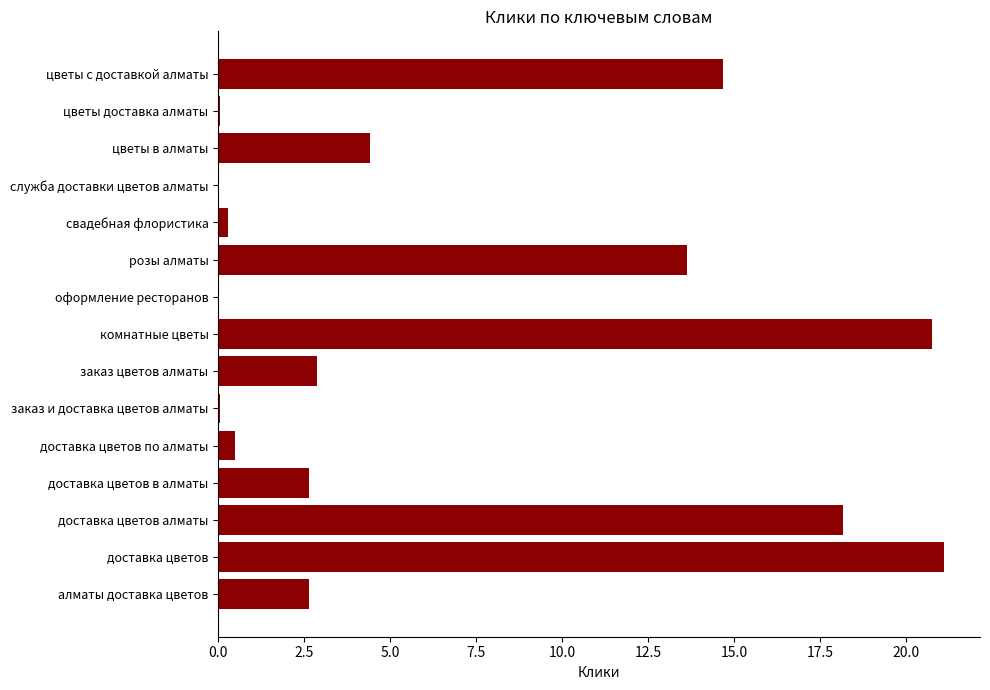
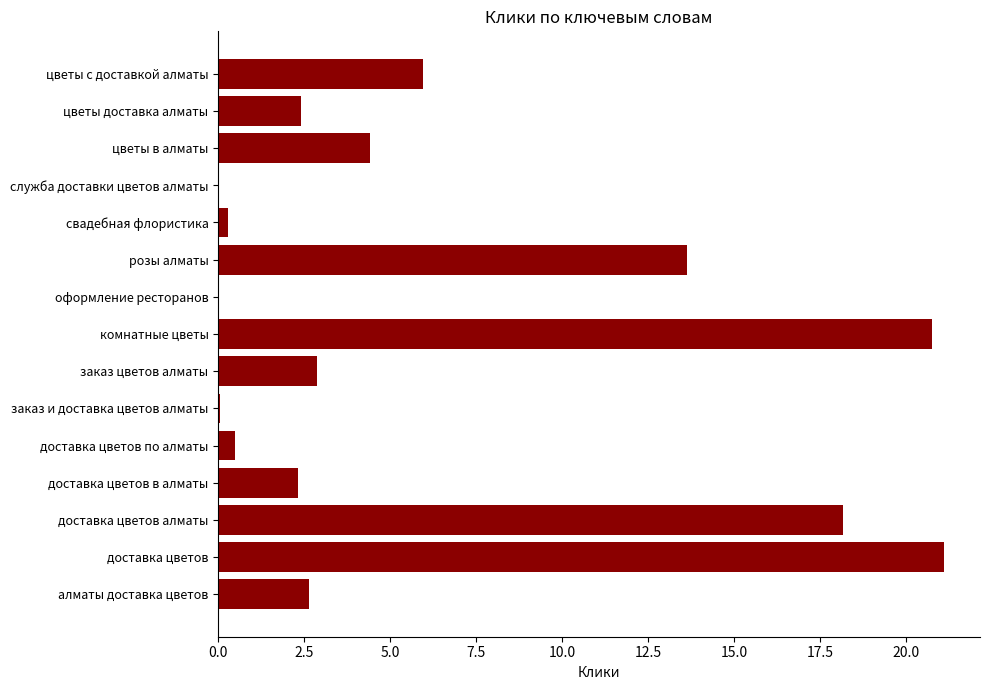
  {
-   "цветы с доставкой алматы": 14.7,
-   "цветы доставка алматы": 0.0,
+   "цветы с доставкой алматы": 6.0,
+   "цветы доставка алматы": 2.4,
    "цветы в алматы": 4.4,
    "служба доставки цветов алматы": 0.0,
    "свадебная флористика": 0.3,
    "розы алматы": 13.6,
    "оформление ресторанов": 0.0,
    "комнатные цветы": 20.8,
    "заказ цветов алматы": 2.9,
    "доставка цветов по алматы": 0.5,
-   "доставка цветов в алматы": 2.6,
+   "доставка цветов в алматы": 2.3,
    "доставка цветов алматы": 18.2,
    "доставка цветов": 21.1,
    "алматы доставка цветов": 2.6
  }
